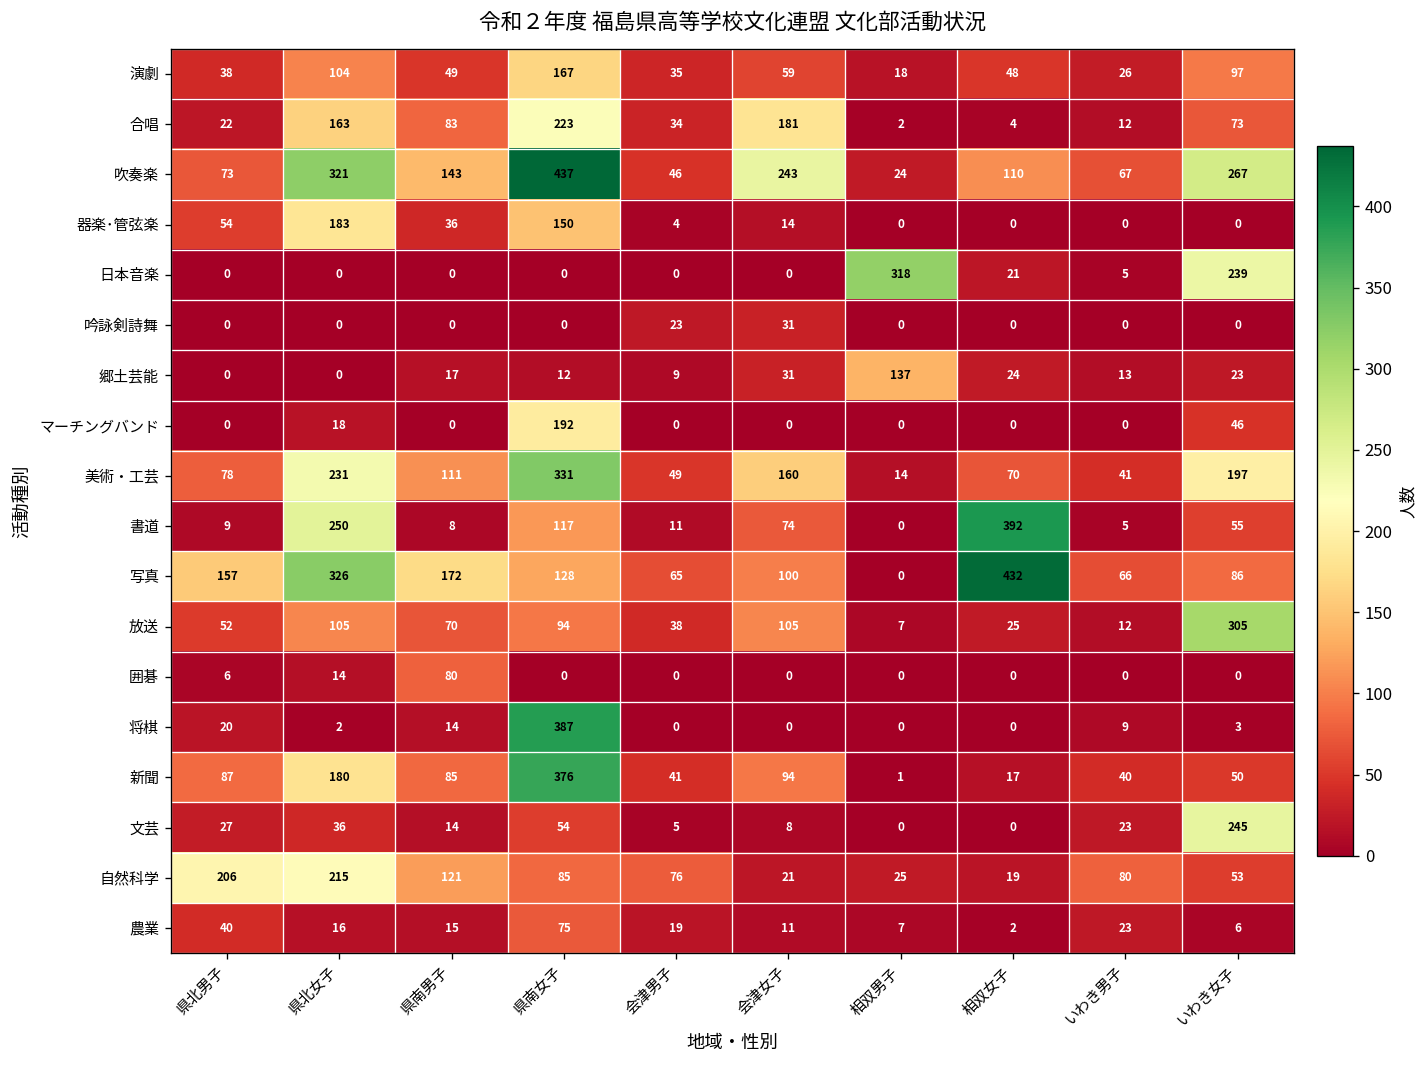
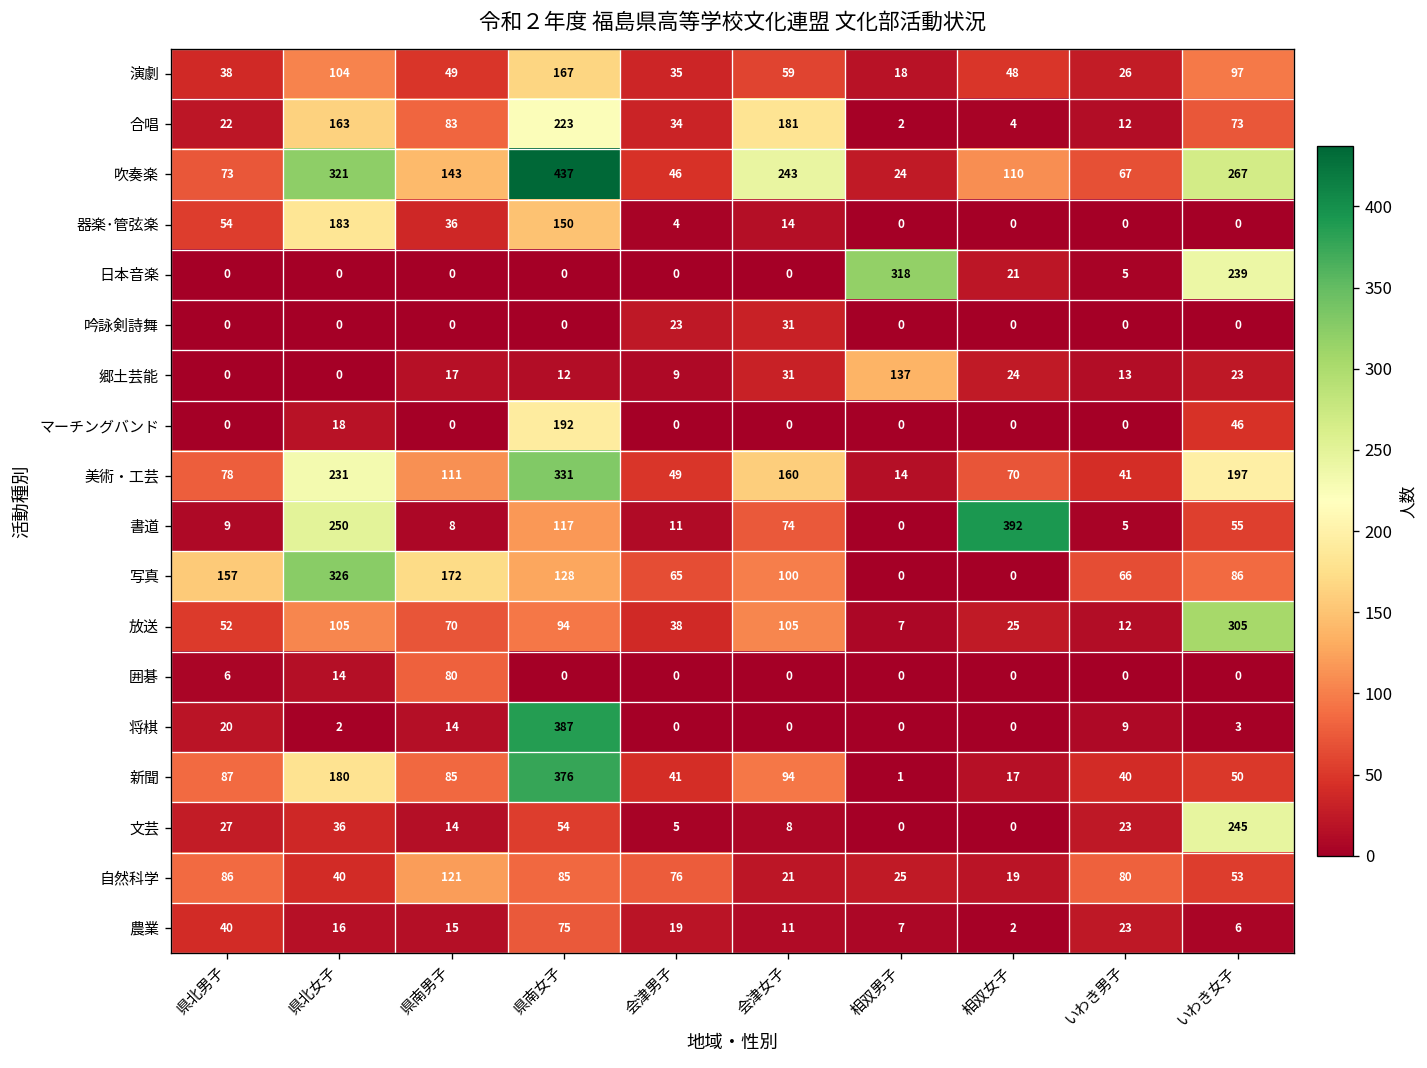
  {
    "演劇": {
      "県北男子": 38,
      "県北女子": 104,
      "県南男子": 49,
      "県南女子": 167,
      "会津男子": 35,
      "会津女子": 59,
      "相双男子": 18,
      "相双女子": 48,
      "いわき男子": 26,
      "いわき女子": 97
    },
    "合唱": {
      "県北男子": 22,
      "県北女子": 163,
      "県南男子": 83,
      "県南女子": 223,
      "会津男子": 34,
      "会津女子": 181,
      "相双男子": 2,
      "相双女子": 4,
      "いわき男子": 12,
      "いわき女子": 73
    },
    "吹奏楽": {
      "県北男子": 73,
      "県北女子": 321,
      "県南男子": 143,
      "県南女子": 437,
      "会津男子": 46,
      "会津女子": 243,
      "相双男子": 24,
      "相双女子": 110,
      "いわき男子": 67,
      "いわき女子": 267
    },
    "器楽･管弦楽": {
      "県北男子": 54,
      "県北女子": 183,
      "県南男子": 36,
      "県南女子": 150,
      "会津男子": 4,
      "会津女子": 14,
      "相双男子": 0,
      "相双女子": 0,
      "いわき男子": 0,
      "いわき女子": 0
    },
    "日本音楽": {
      "県北男子": 0,
      "県北女子": 0,
      "県南男子": 0,
      "県南女子": 0,
      "会津男子": 0,
      "会津女子": 0,
      "相双男子": 318,
      "相双女子": 21,
      "いわき男子": 5,
      "いわき女子": 239
    },
    "吟詠剣詩舞": {
      "県北男子": 0,
      "県北女子": 0,
      "県南男子": 0,
      "県南女子": 0,
      "会津男子": 23,
      "会津女子": 31,
      "相双男子": 0,
      "相双女子": 0,
      "いわき男子": 0,
      "いわき女子": 0
    },
    "郷土芸能": {
      "県北男子": 0,
      "県北女子": 0,
      "県南男子": 17,
      "県南女子": 12,
      "会津男子": 9,
      "会津女子": 31,
      "相双男子": 137,
      "相双女子": 24,
      "いわき男子": 13,
      "いわき女子": 23
    },
    "マーチングバンド": {
      "県北男子": 0,
      "県北女子": 18,
      "県南男子": 0,
      "県南女子": 192,
      "会津男子": 0,
      "会津女子": 0,
      "相双男子": 0,
      "相双女子": 0,
      "いわき男子": 0,
      "いわき女子": 46
    },
    "美術・工芸": {
      "県北男子": 78,
      "県北女子": 231,
      "県南男子": 111,
      "県南女子": 331,
      "会津男子": 49,
      "会津女子": 160,
      "相双男子": 14,
      "相双女子": 70,
      "いわき男子": 41,
      "いわき女子": 197
    },
    "書道": {
      "県北男子": 9,
      "県北女子": 250,
      "県南男子": 8,
      "県南女子": 117,
      "会津男子": 11,
      "会津女子": 74,
      "相双男子": 0,
      "相双女子": 392,
      "いわき男子": 5,
      "いわき女子": 55
    },
    "写真": {
      "県北男子": 157,
      "県北女子": 326,
      "県南男子": 172,
      "県南女子": 128,
      "会津男子": 65,
      "会津女子": 100,
      "相双男子": 0,
-     "相双女子": 432,
+     "相双女子": 0,
      "いわき男子": 66,
      "いわき女子": 86
    },
    "放送": {
      "県北男子": 52,
      "県北女子": 105,
      "県南男子": 70,
      "県南女子": 94,
      "会津男子": 38,
      "会津女子": 105,
      "相双男子": 7,
      "相双女子": 25,
      "いわき男子": 12,
      "いわき女子": 305
    },
    "囲碁": {
      "県北男子": 6,
      "県北女子": 14,
      "県南男子": 80,
      "県南女子": 0,
      "会津男子": 0,
      "会津女子": 0,
      "相双男子": 0,
      "相双女子": 0,
      "いわき男子": 0,
      "いわき女子": 0
    },
    "将棋": {
      "県北男子": 20,
      "県北女子": 2,
      "県南男子": 14,
      "県南女子": 387,
      "会津男子": 0,
      "会津女子": 0,
      "相双男子": 0,
      "相双女子": 0,
      "いわき男子": 9,
      "いわき女子": 3
    },
    "新聞": {
      "県北男子": 87,
      "県北女子": 180,
      "県南男子": 85,
      "県南女子": 376,
      "会津男子": 41,
      "会津女子": 94,
      "相双男子": 1,
      "相双女子": 17,
      "いわき男子": 40,
      "いわき女子": 50
    },
    "文芸": {
      "県北男子": 27,
      "県北女子": 36,
      "県南男子": 14,
      "県南女子": 54,
      "会津男子": 5,
      "会津女子": 8,
      "相双男子": 0,
      "相双女子": 0,
      "いわき男子": 23,
      "いわき女子": 245
    },
    "自然科学": {
-     "県北男子": 206,
-     "県北女子": 215,
+     "県北男子": 86,
+     "県北女子": 40,
      "県南男子": 121,
      "県南女子": 85,
      "会津男子": 76,
      "会津女子": 21,
      "相双男子": 25,
      "相双女子": 19,
      "いわき男子": 80,
      "いわき女子": 53
    },
    "農業": {
      "県北男子": 40,
      "県北女子": 16,
      "県南男子": 15,
      "県南女子": 75,
      "会津男子": 19,
      "会津女子": 11,
      "相双男子": 7,
      "相双女子": 2,
      "いわき男子": 23,
      "いわき女子": 6
    }
  }
